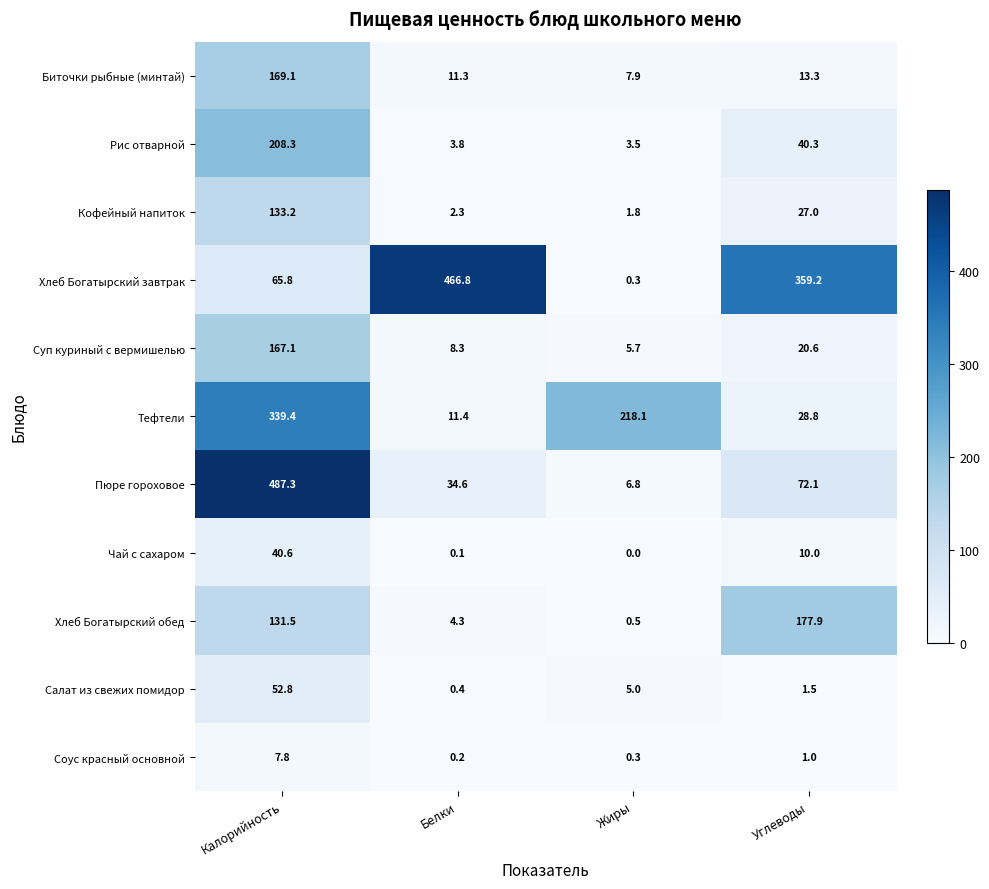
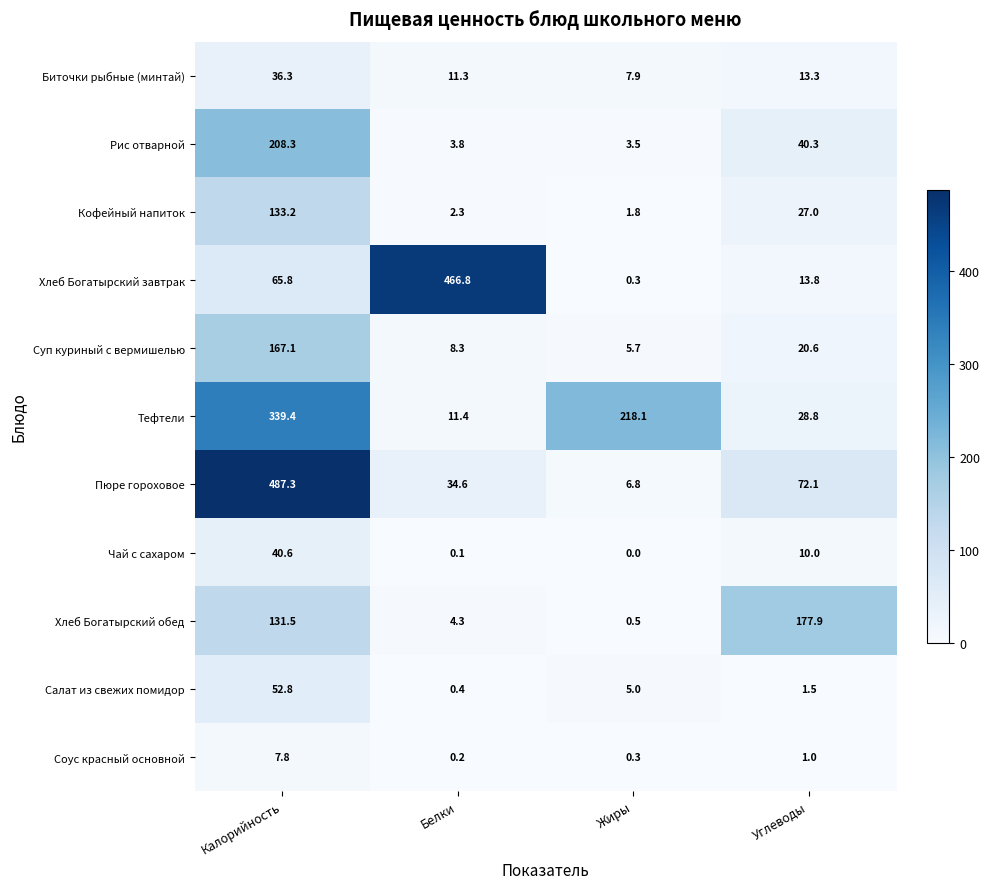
  {
    "Биточки рыбные (минтай)": {
-     "Калорийность": 169.1,
+     "Калорийность": 36.3,
      "Белки": 11.3,
      "Жиры": 7.9,
      "Углеводы": 13.3
    },
    "Рис отварной": {
      "Калорийность": 208.3,
      "Белки": 3.8,
      "Жиры": 3.5,
      "Углеводы": 40.3
    },
    "Кофейный напиток": {
      "Калорийность": 133.2,
      "Белки": 2.3,
      "Жиры": 1.8,
      "Углеводы": 27.0
    },
    "Хлеб Богатырский завтрак": {
      "Калорийность": 65.8,
      "Белки": 466.8,
      "Жиры": 0.3,
-     "Углеводы": 359.2
+     "Углеводы": 13.8
    },
    "Суп куриный с вермишелью": {
      "Калорийность": 167.1,
      "Белки": 8.3,
      "Жиры": 5.7,
      "Углеводы": 20.6
    },
    "Тефтели": {
      "Калорийность": 339.4,
      "Белки": 11.4,
      "Жиры": 218.1,
      "Углеводы": 28.8
    },
    "Пюре гороховое": {
      "Калорийность": 487.3,
      "Белки": 34.6,
      "Жиры": 6.8,
      "Углеводы": 72.1
    },
    "Чай с сахаром": {
      "Калорийность": 40.6,
      "Белки": 0.1,
      "Жиры": 0.0,
      "Углеводы": 10.0
    },
    "Хлеб Богатырский обед": {
      "Калорийность": 131.5,
      "Белки": 4.3,
      "Жиры": 0.5,
      "Углеводы": 177.9
    },
    "Салат из свежих помидор": {
      "Калорийность": 52.8,
      "Белки": 0.4,
      "Жиры": 5.0,
      "Углеводы": 1.5
    },
    "Соус красный основной": {
      "Калорийность": 7.8,
      "Белки": 0.2,
      "Жиры": 0.3,
      "Углеводы": 1.0
    }
  }
